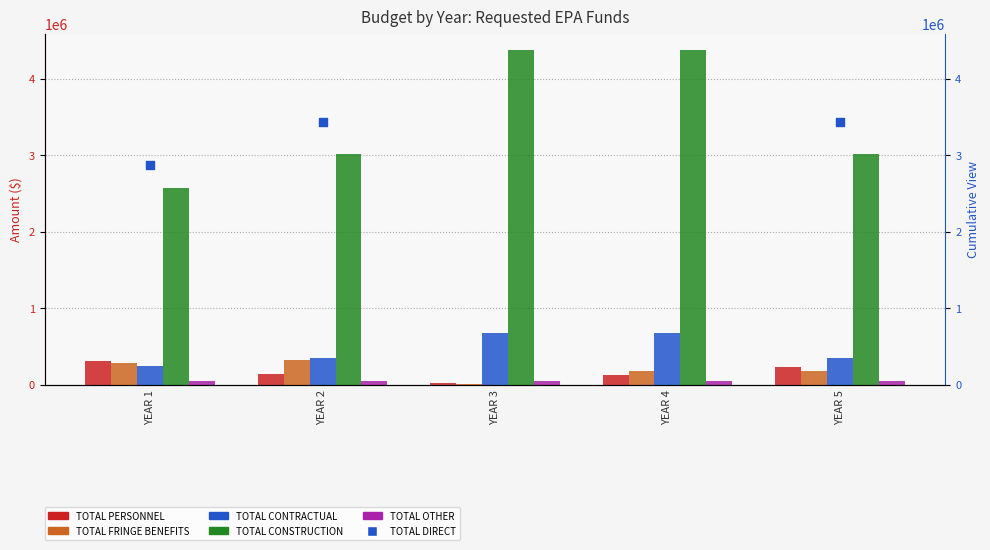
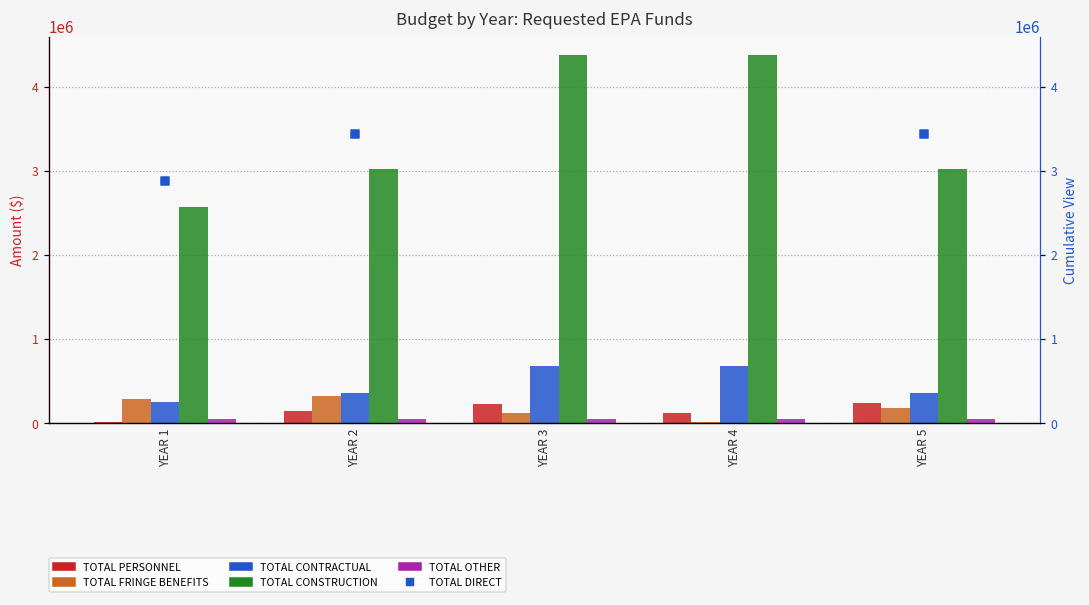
  {
    "TOTAL PERSONNEL": {
-     "YEAR 1": 300000,
+     "YEAR 1": 0,
      "YEAR 2": 100000,
-     "YEAR 3": 0,
+     "YEAR 3": 200000,
      "YEAR 4": 100000,
      "YEAR 5": 200000
    },
    "TOTAL FRINGE BENEFITS": {
      "YEAR 1": 300000,
      "YEAR 2": 300000,
-     "YEAR 3": 0,
-     "YEAR 4": 200000,
+     "YEAR 3": 100000,
+     "YEAR 4": 0,
      "YEAR 5": 200000
    },
    "TOTAL CONSTRUCTION": {
      "YEAR 1": 2600000,
      "YEAR 2": 3000000,
      "YEAR 3": 4400000,
      "YEAR 4": 4400000,
      "YEAR 5": 3000000
    },
    "TOTAL OTHER": {
      "YEAR 1": 0,
      "YEAR 2": 0,
      "YEAR 3": 0,
      "YEAR 4": 0,
      "YEAR 5": 0
    }
  }
